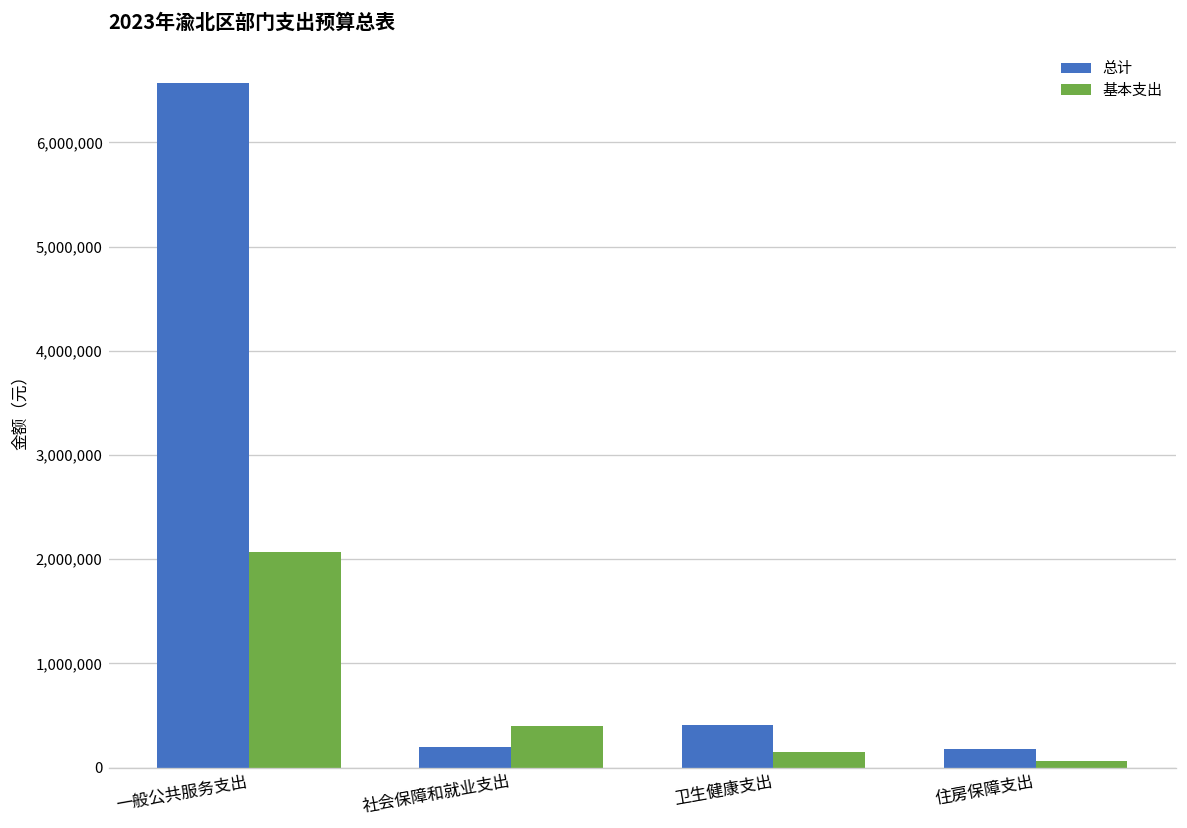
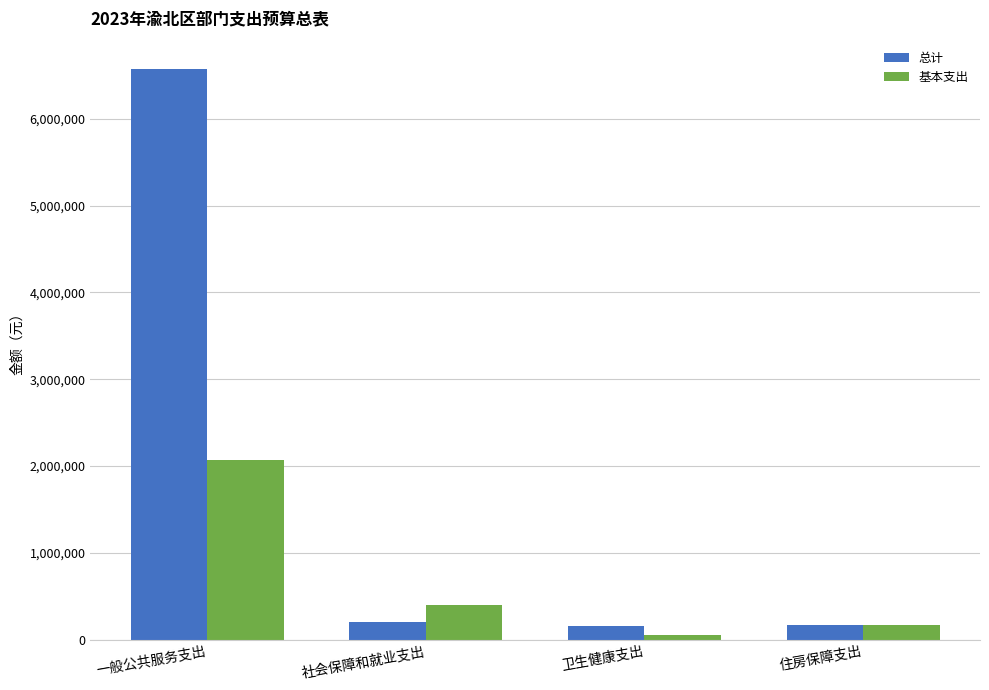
  {
    "总计": {
      "一般公共服务支出": "6,600,000",
      "社会保障和就业支出": "200,000",
-     "卫生健康支出": "400,000",
+     "卫生健康支出": "200,000",
      "住房保障支出": "200,000"
    },
    "基本支出": {
      "一般公共服务支出": "2,100,000",
      "社会保障和就业支出": "400,000",
-     "卫生健康支出": "200,000",
-     "住房保障支出": "100,000"
+     "卫生健康支出": "100,000",
+     "住房保障支出": "200,000"
    }
  }
